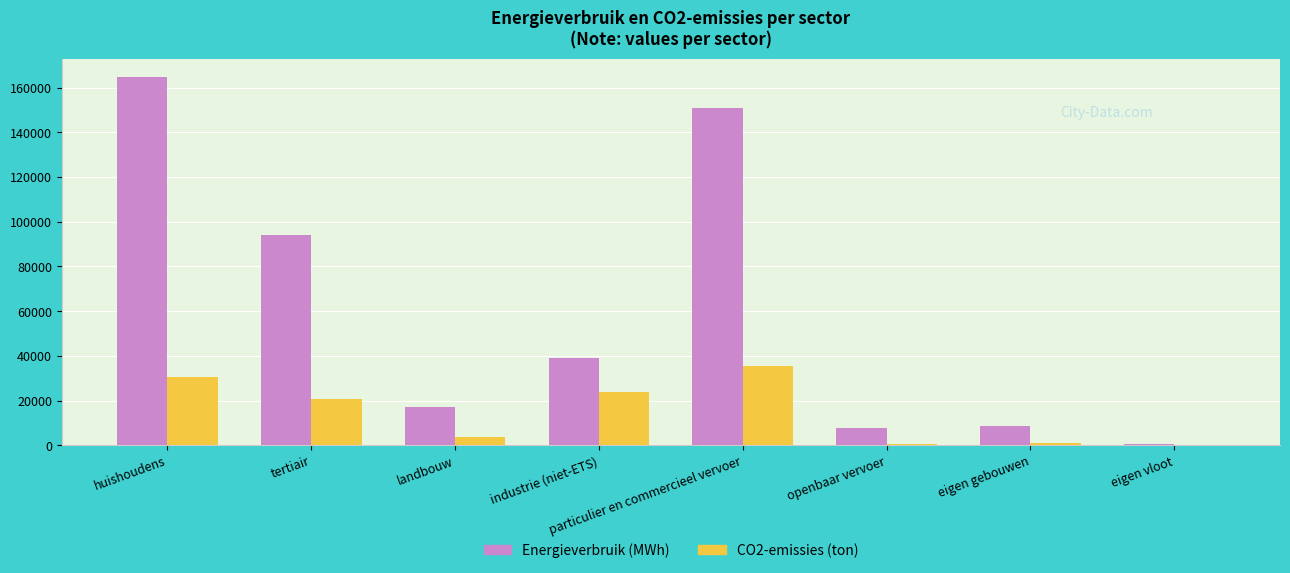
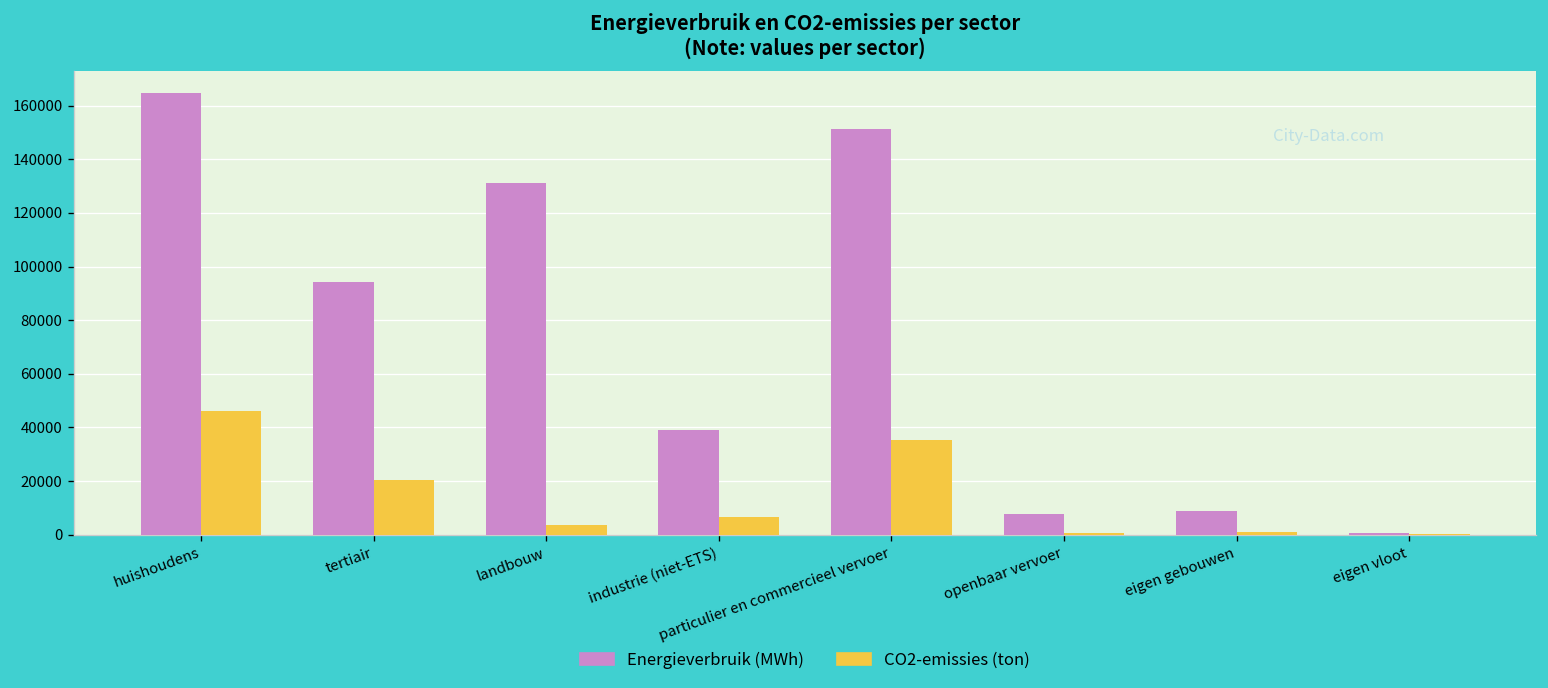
  {
    "Energieverbruik (MWh)": {
      "huishoudens": 165000,
      "tertiair": 94000,
-     "landbouw": 17000,
+     "landbouw": 131000,
      "industrie (niet-ETS)": 39000,
      "particulier en commercieel vervoer": 151000,
      "openbaar vervoer": 8000,
      "eigen gebouwen": 9000
    },
    "CO2-emissies (ton)": {
-     "huishoudens": 31000,
+     "huishoudens": 46000,
      "tertiair": 21000,
      "landbouw": 4000,
-     "industrie (niet-ETS)": 24000,
+     "industrie (niet-ETS)": 7000,
      "particulier en commercieel vervoer": 35000
    }
  }
